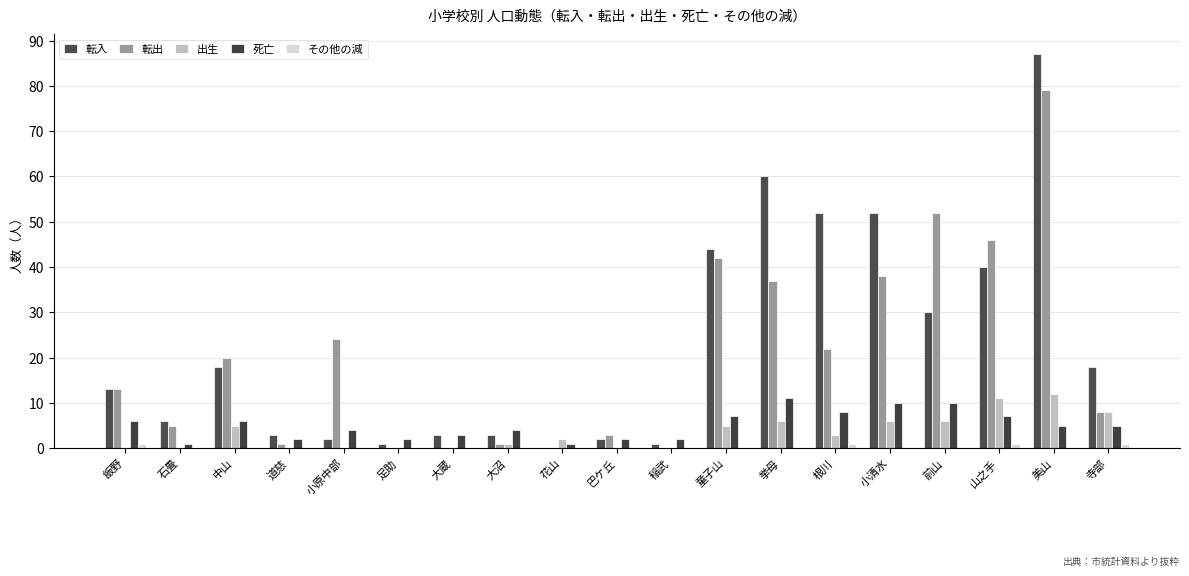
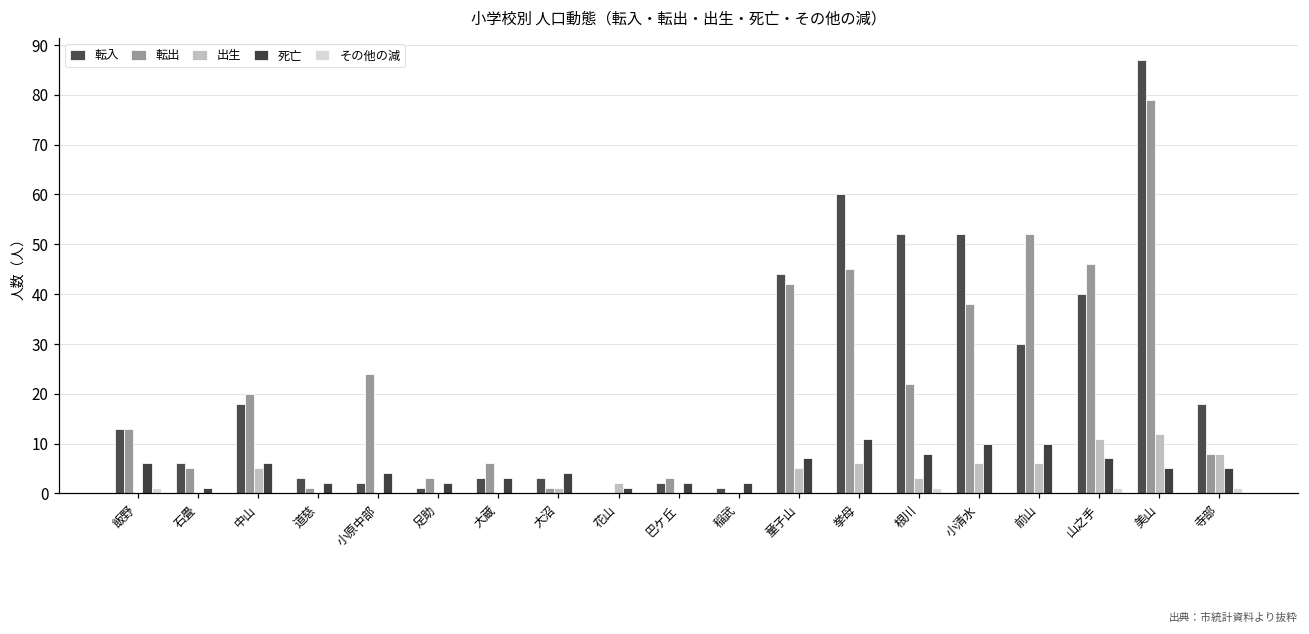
  {
    "転出": {
      "飯野": 13,
      "石畳": 5,
      "中山": 20,
      "道慈": 1,
      "小原中部": 24,
-     "足助": 0,
-     "大蔵": 0,
+     "足助": 3,
+     "大蔵": 6,
      "大沼": 1,
      "花山": 0,
      "巴ケ丘": 3,
      "稲武": 0,
      "童子山": 42,
-     "挙母": 37,
+     "挙母": 45,
      "根川": 22,
      "小清水": 38,
      "前山": 52,
      "山之手": 46,
      "美山": 79,
      "寺部": 8
    }
  }
